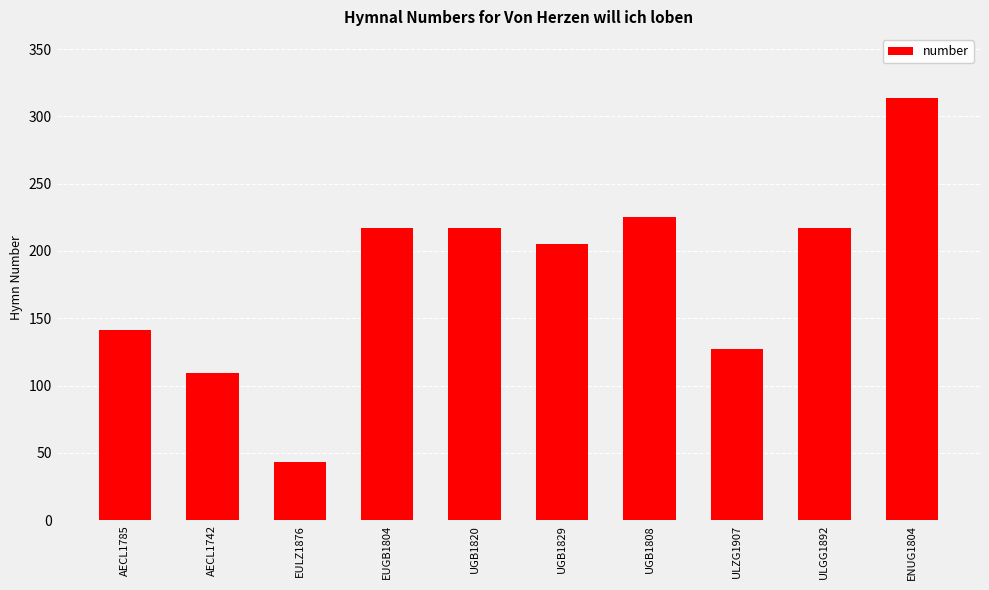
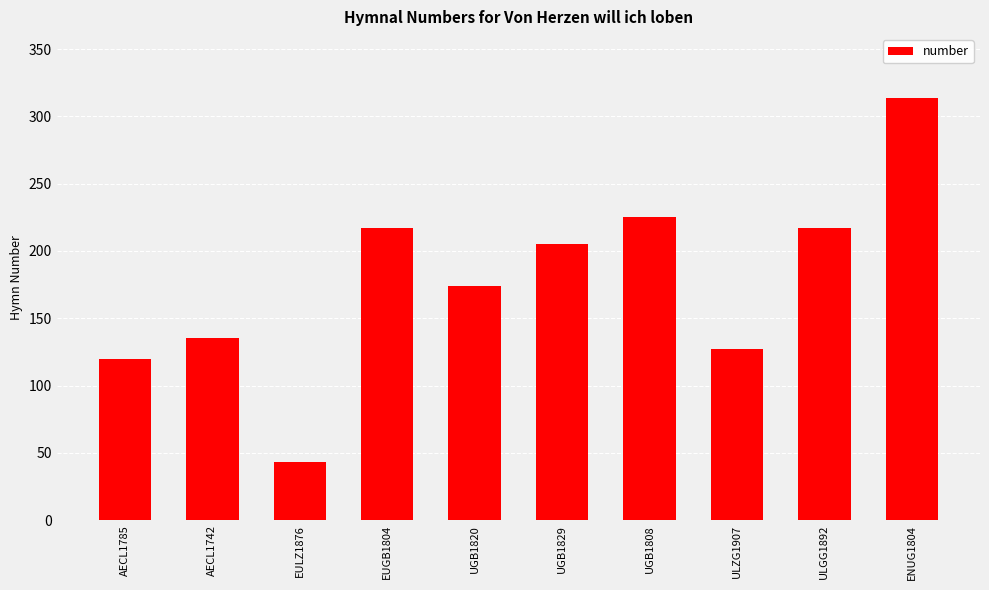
  {
-   "AECL1785": 141,
-   "AECL1742": 109,
+   "AECL1785": 120,
+   "AECL1742": 135,
    "EULZ1876": 43,
    "EUGB1804": 217,
-   "UGB1820": 217,
+   "UGB1820": 174,
    "UGB1829": 205,
    "UGB1808": 225,
    "ULZG1907": 127,
    "ULGG1892": 217,
    "ENUG1804": 314
  }
